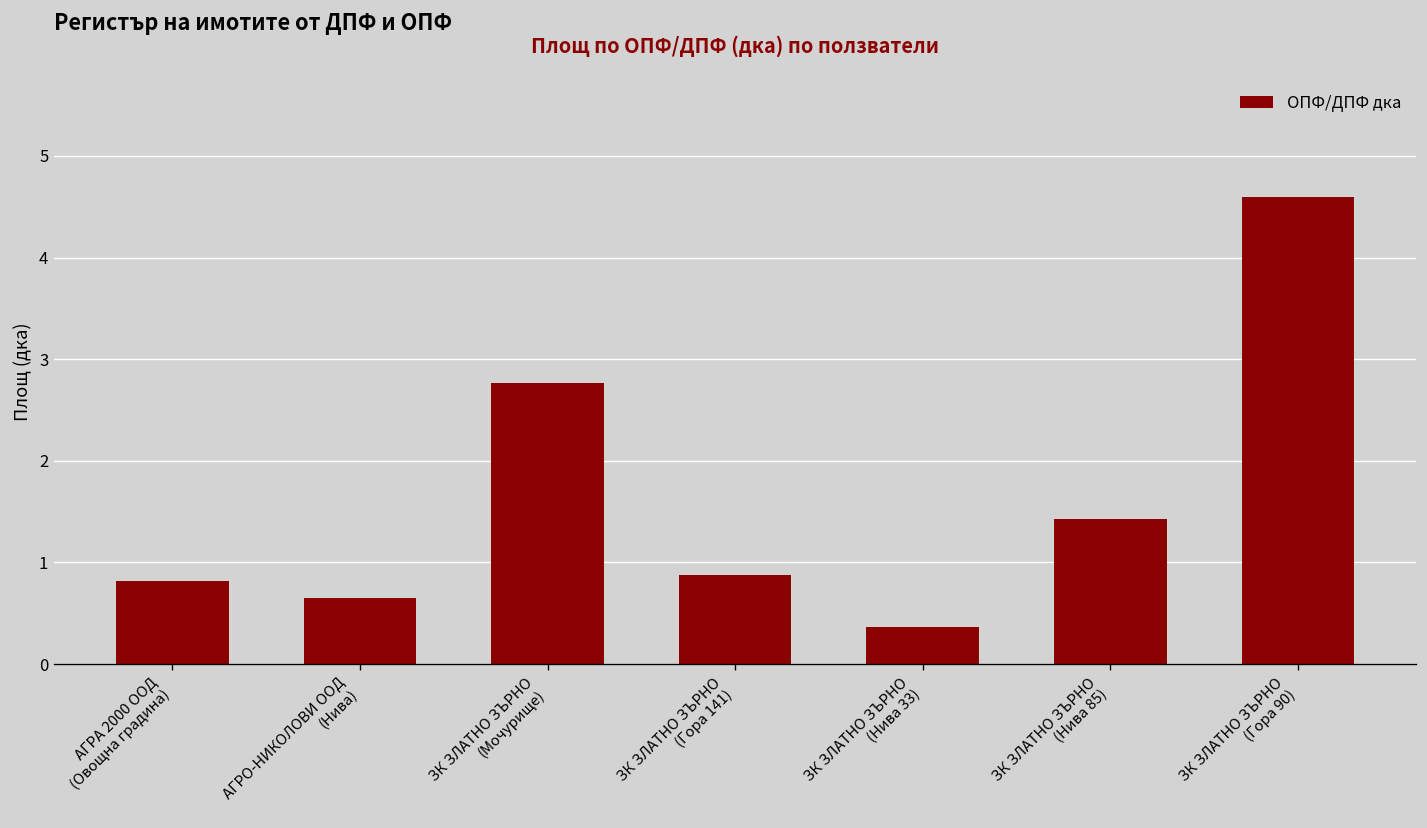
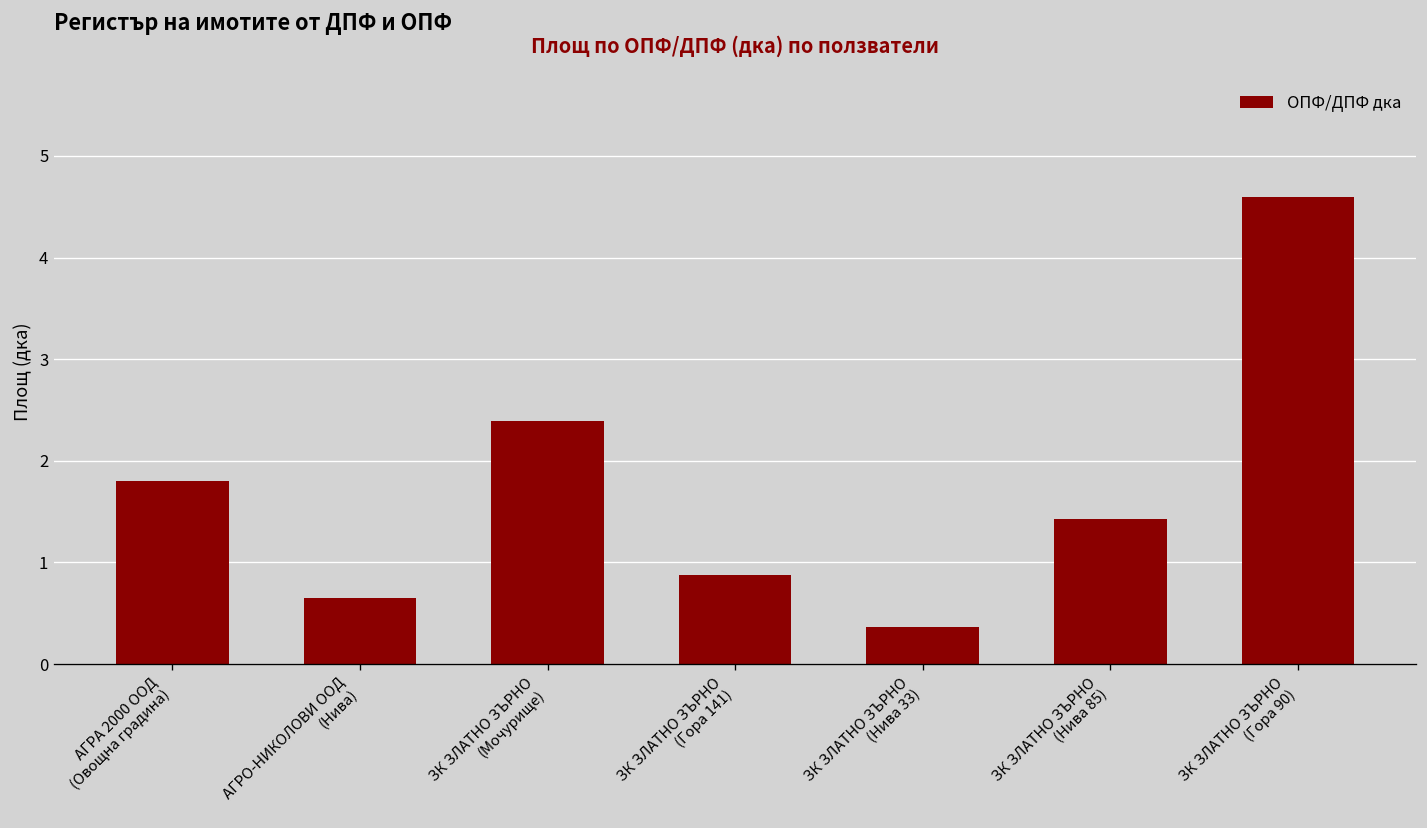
  {
-   "АГРА 2000 ООД (Овощна градина)": 0.8,
+   "АГРА 2000 ООД (Овощна градина)": 1.8,
    "АГРО-НИКОЛОВИ ООД (Нива)": 0.7,
-   "ЗК ЗЛАТНО ЗЪРНО (Мочурище)": 2.8,
+   "ЗК ЗЛАТНО ЗЪРНО (Мочурище)": 2.4,
    "ЗК ЗЛАТНО ЗЪРНО (Гора 141)": 0.9,
    "ЗК ЗЛАТНО ЗЪРНО (Нива 33)": 0.4,
    "ЗК ЗЛАТНО ЗЪРНО (Нива 85)": 1.4,
    "ЗК ЗЛАТНО ЗЪРНО (Гора 90)": 4.6
  }
